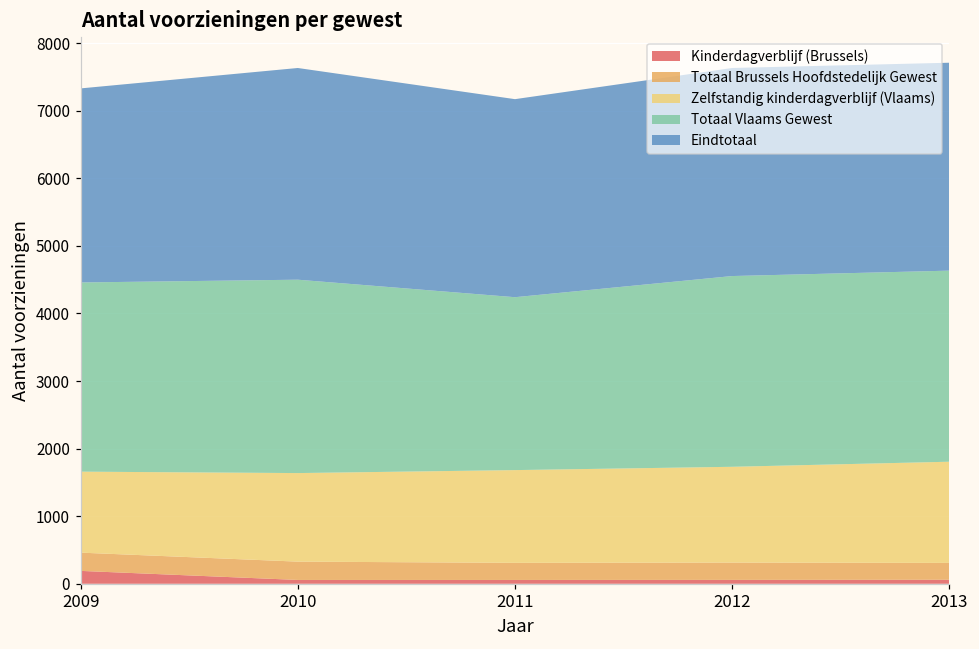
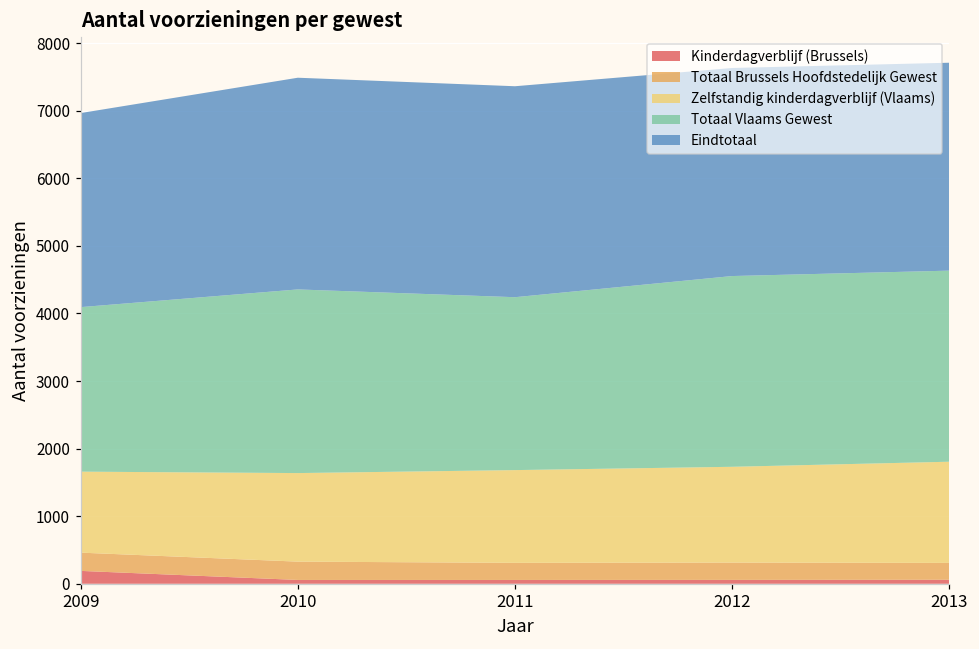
  {
    "Kinderdagverblijf (Brussels)": {
      "2009": 200,
      "2010": 100,
      "2011": 100,
      "2012": 100,
      "2013": 100
    },
    "Totaal Vlaams Gewest": {
-     "2009": 2800,
-     "2010": 2900,
+     "2009": 2400,
+     "2010": 2700,
      "2011": 2600,
      "2012": 2800,
      "2013": 2800
    },
    "Eindtotaal": {
      "2009": 2900,
      "2010": 3100,
-     "2011": 2900,
+     "2011": 3100,
      "2013": 3100
    }
  }
